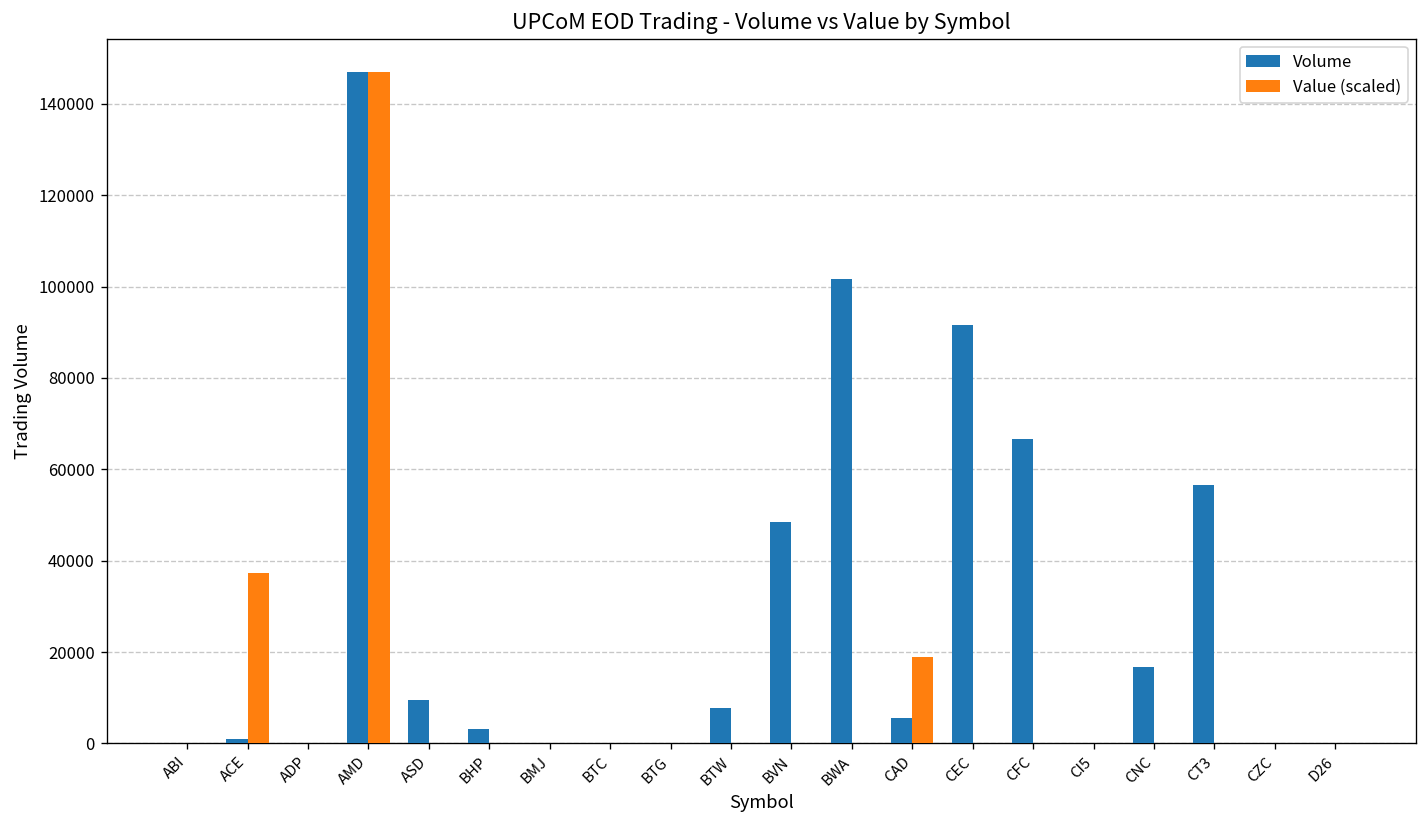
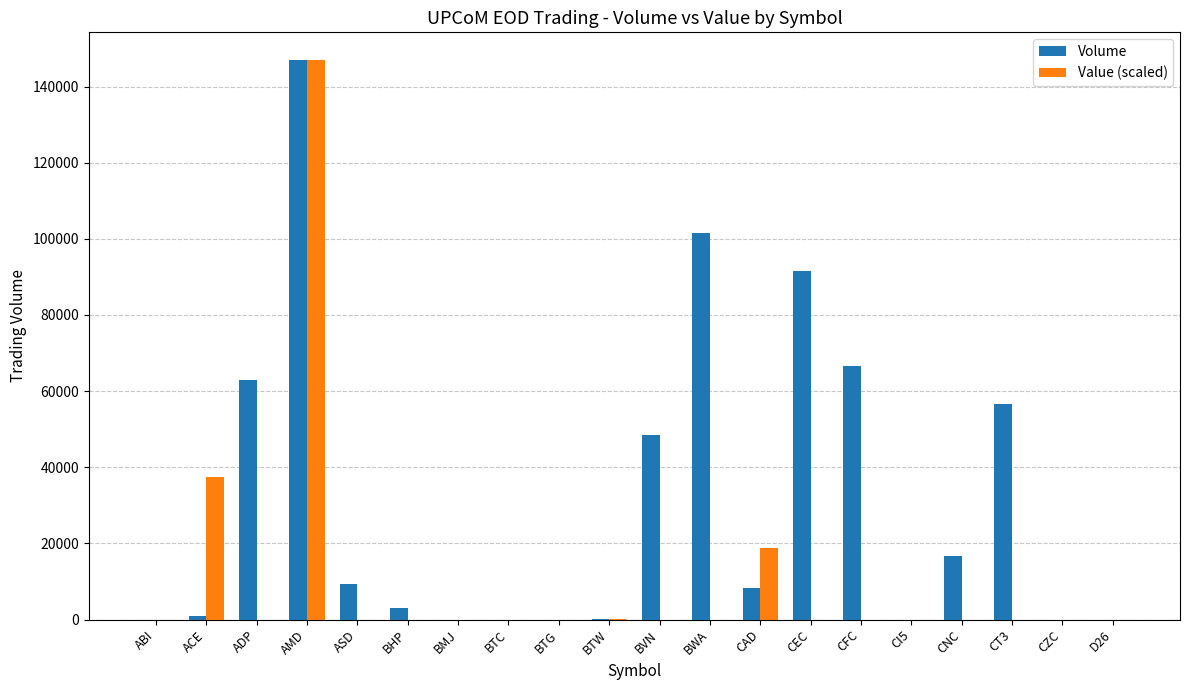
  {
    "Volume": {
      "ABI": 0,
      "ACE": 1000,
-     "ADP": 0,
+     "ADP": 63000,
      "AMD": 147000,
      "ASD": 9000,
      "BHP": 3000,
      "BMJ": 0,
      "BTC": 0,
      "BTG": 0,
-     "BTW": 8000,
+     "BTW": 0,
      "BVN": 48000,
      "BWA": 102000,
-     "CAD": 6000,
+     "CAD": 8000,
      "CEC": 91000,
      "CFC": 67000,
      "CI5": 0,
      "CNC": 17000,
      "CT3": 57000,
      "CZC": 0,
      "D26": 0
    },
    "Value (scaled)": {
      "ABI": 0,
      "ACE": 37000,
      "ADP": 0,
      "AMD": 147000,
      "ASD": 0,
      "BHP": 0,
      "BMJ": 0,
      "BTC": 0,
      "BTG": 0,
      "BVN": 0,
      "BWA": 0,
      "CAD": 19000,
      "CEC": 0,
      "CFC": 0,
      "CI5": 0,
      "CNC": 0,
      "CT3": 0,
      "CZC": 0,
      "D26": 0
    }
  }
